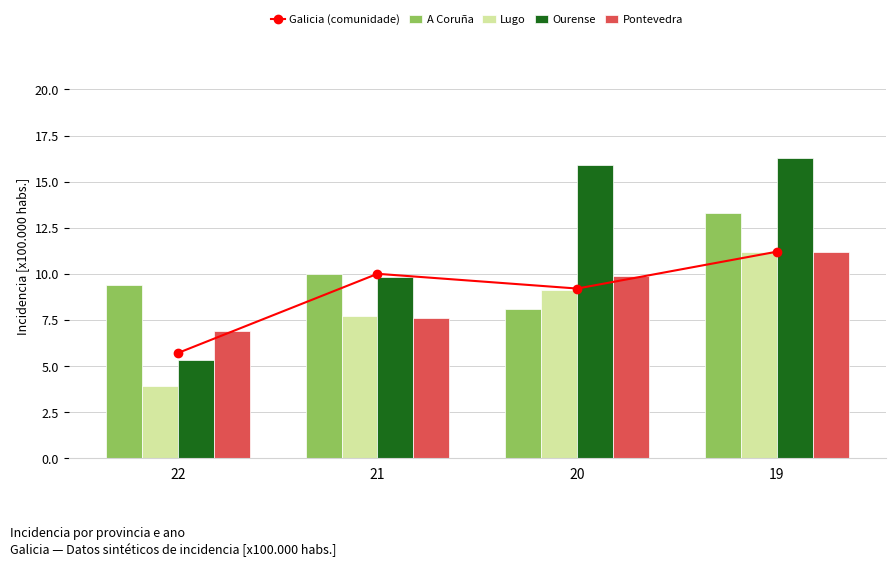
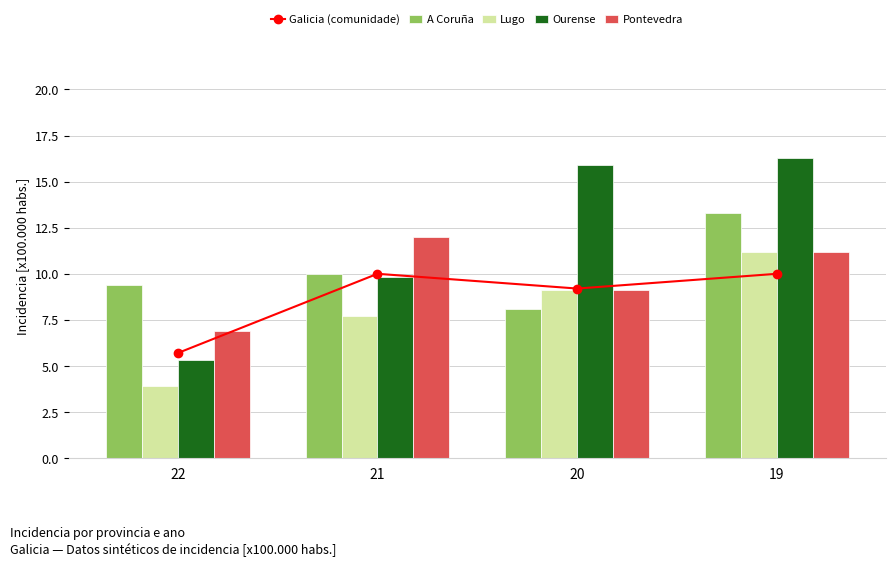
  {
    "A Coruña": {
      "22": 9.4,
      "21": 10.0,
      "20": 8.1,
      "19": 13.3
    },
    "Galicia (comunidade)": {
      "22": 5.7,
      "21": 10.0,
      "20": 9.2,
-     "19": 11.2
+     "19": 10.0
    },
    "Lugo": {
      "22": 3.9,
      "21": 7.7,
      "20": 9.1,
      "19": 11.2
    },
    "Ourense": {
      "22": 5.3,
      "21": 9.8,
      "20": 15.9,
      "19": 16.3
    },
    "Pontevedra": {
      "22": 6.9,
-     "21": 7.6,
-     "20": 9.9,
+     "21": 12.0,
+     "20": 9.1,
      "19": 11.2
    }
  }
